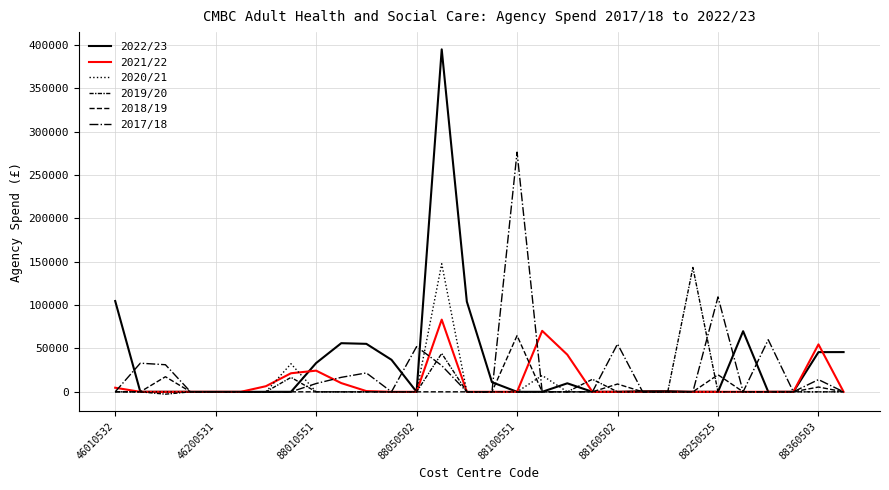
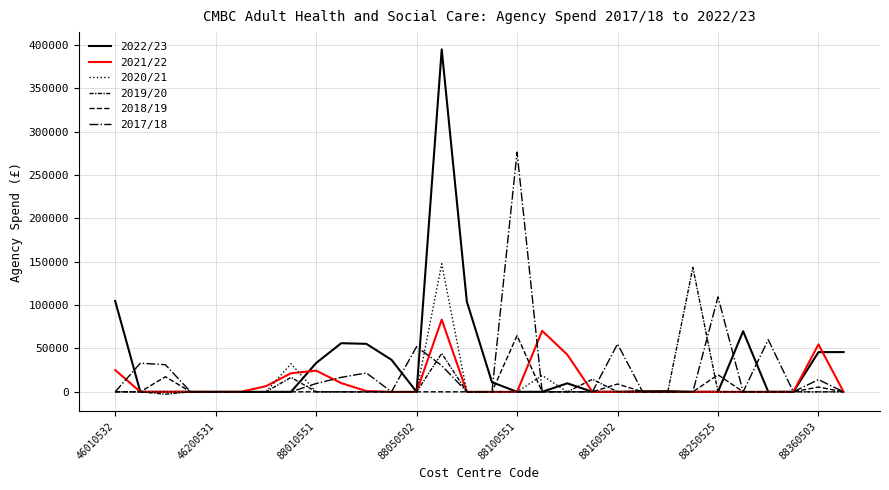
  {
    "2021/22": {
-     "46010532": 0,
+     "46010532": 30000,
      "88010551": 20000,
      "88360503": 50000
    }
  }
